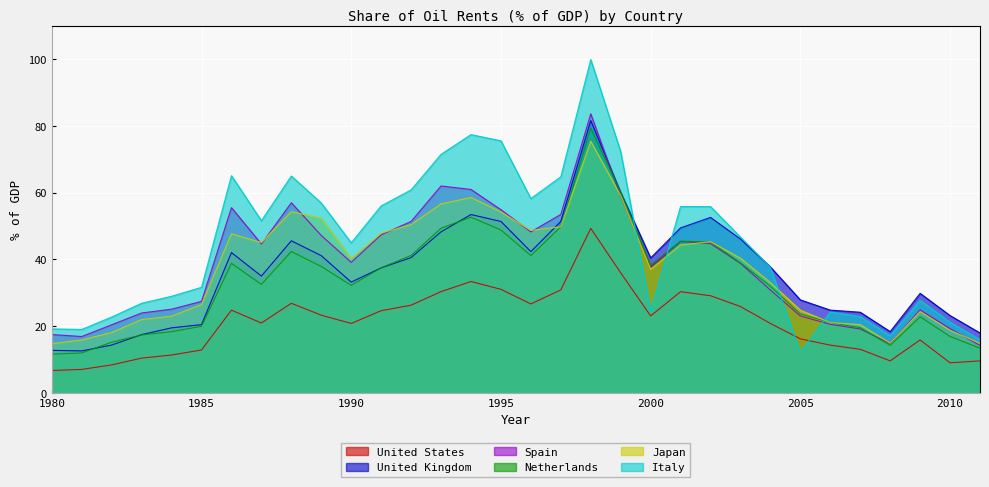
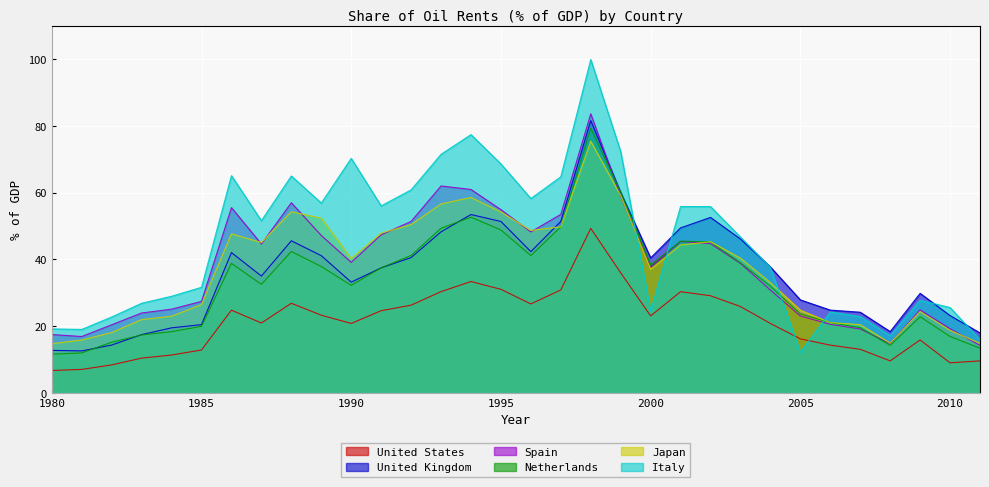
  {
    "United States": {
      "1980": 7,
      "1985": 13,
      "1990": 21,
      "1995": 31,
      "2000": 23,
      "2005": 16,
      "2010": 9
    },
    "United Kingdom": {
      "1980": 13,
      "1990": 33,
      "1995": 51,
      "2000": 40,
      "2005": 28,
      "2010": 23
    },
    "Spain": {
      "1980": 17,
      "1985": 27,
      "1990": 39
    },
    "Netherlands": {
      "1980": 12,
      "1990": 32,
      "1995": 49,
      "2010": 17
    },
    "Japan": {
      "1980": 15,
      "1985": 26,
      "1990": 40,
      "2005": 25
    },
    "Italy": {
      "1980": 19,
      "1985": 32,
-     "1990": 45,
-     "1995": 76,
+     "1990": 70,
+     "1995": 69,
      "2000": 25,
      "2005": 12,
-     "2010": 21
+     "2010": 26
    }
  }
